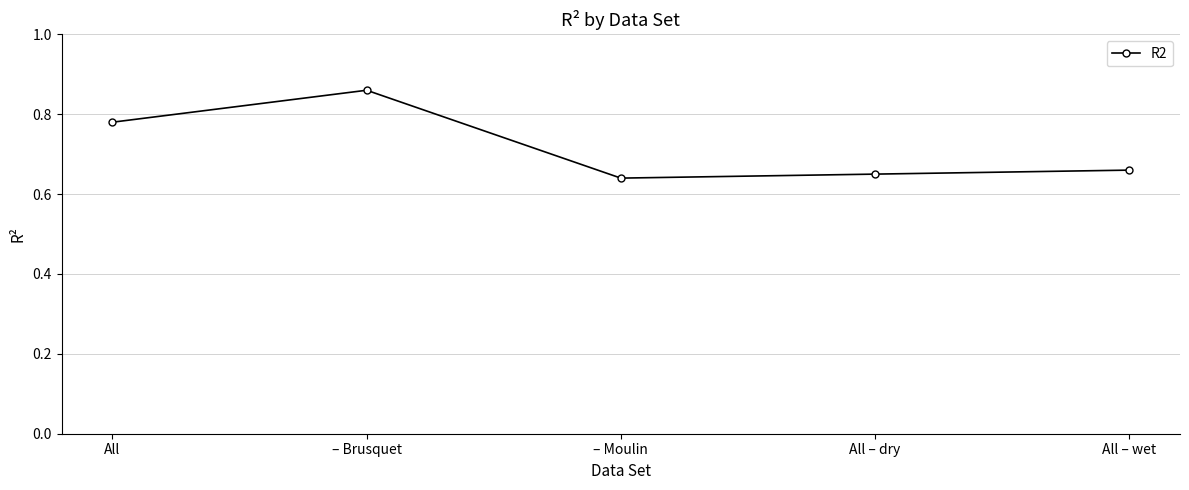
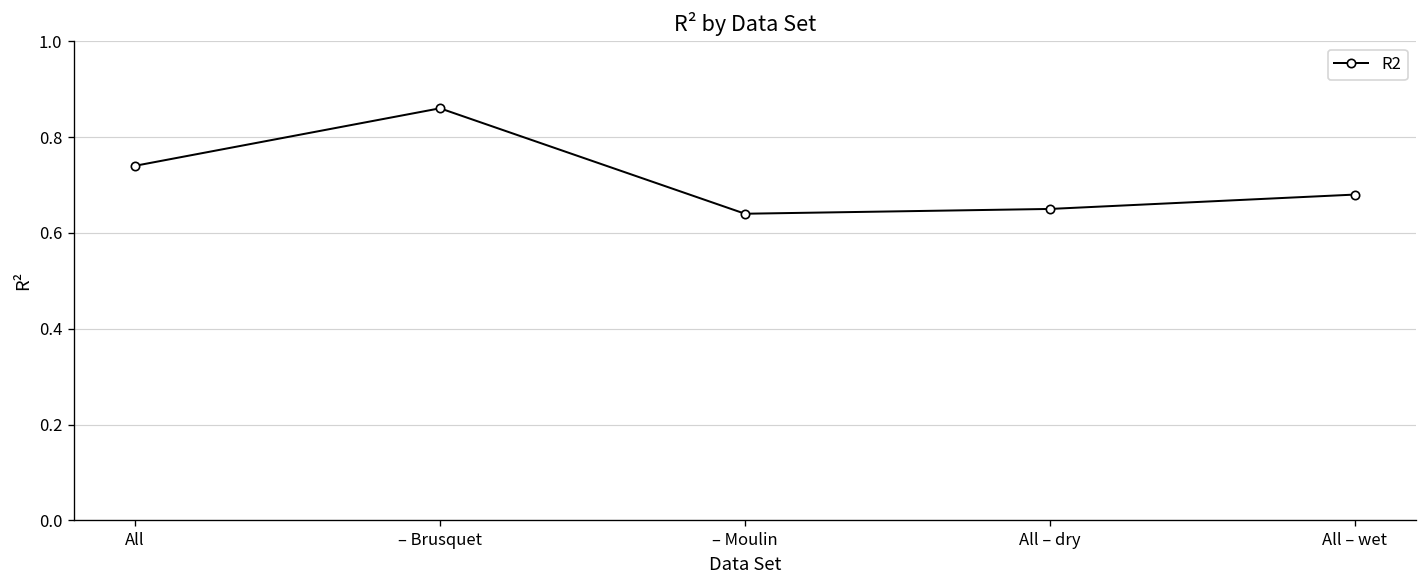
  {
-   "All": 0.78,
+   "All": 0.74,
    "– Brusquet": 0.86,
    "– Moulin": 0.64,
    "All – dry": 0.65,
-   "All – wet": 0.66
+   "All – wet": 0.68
  }
